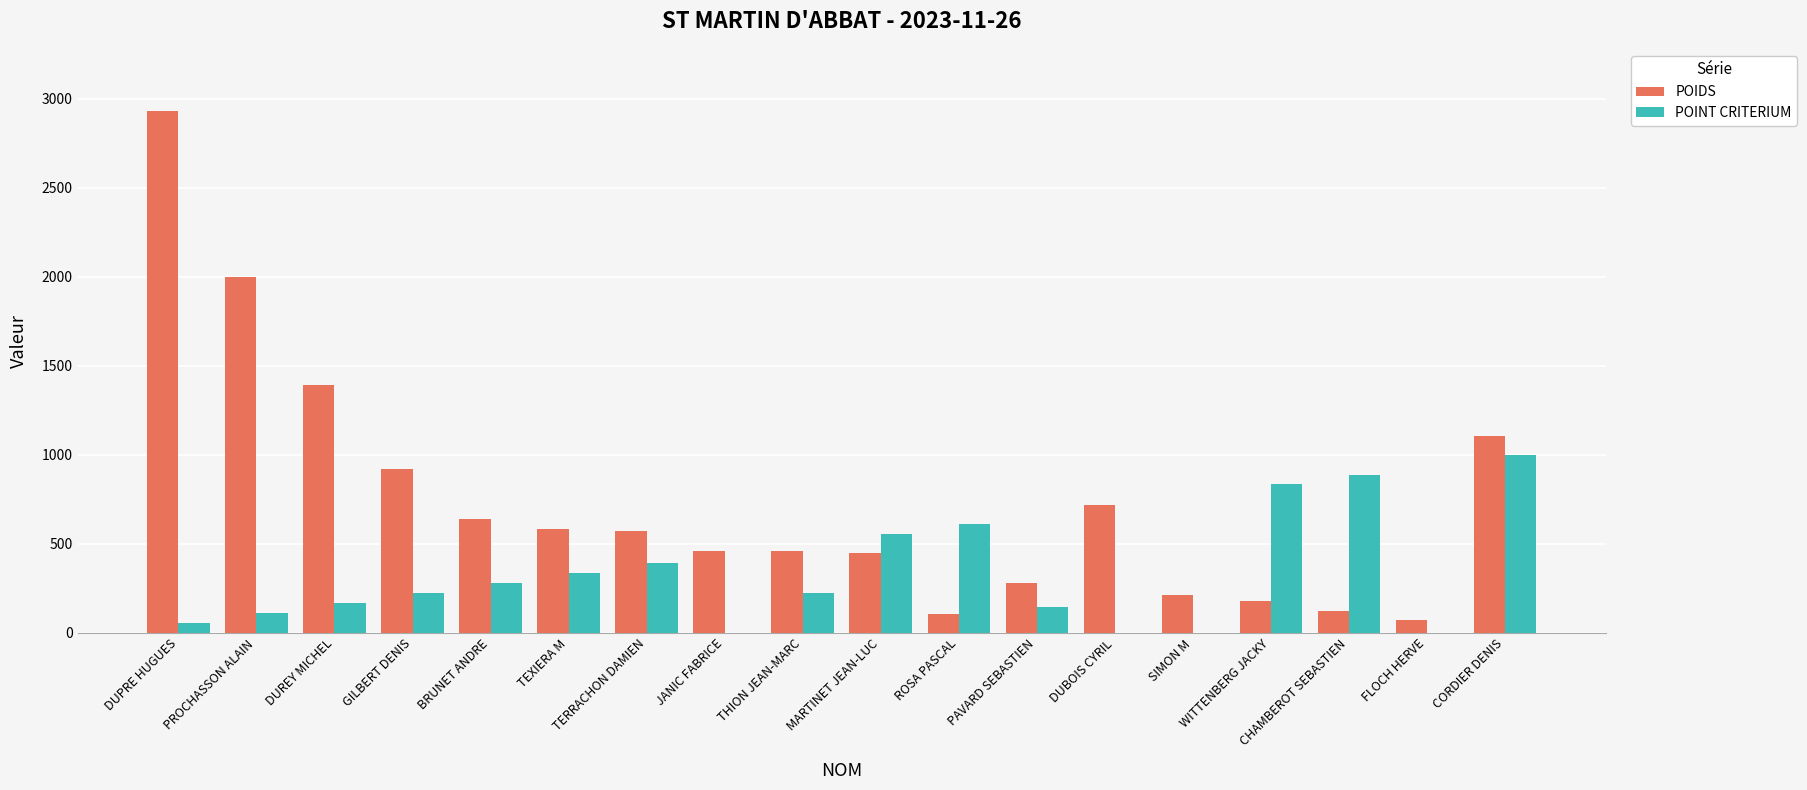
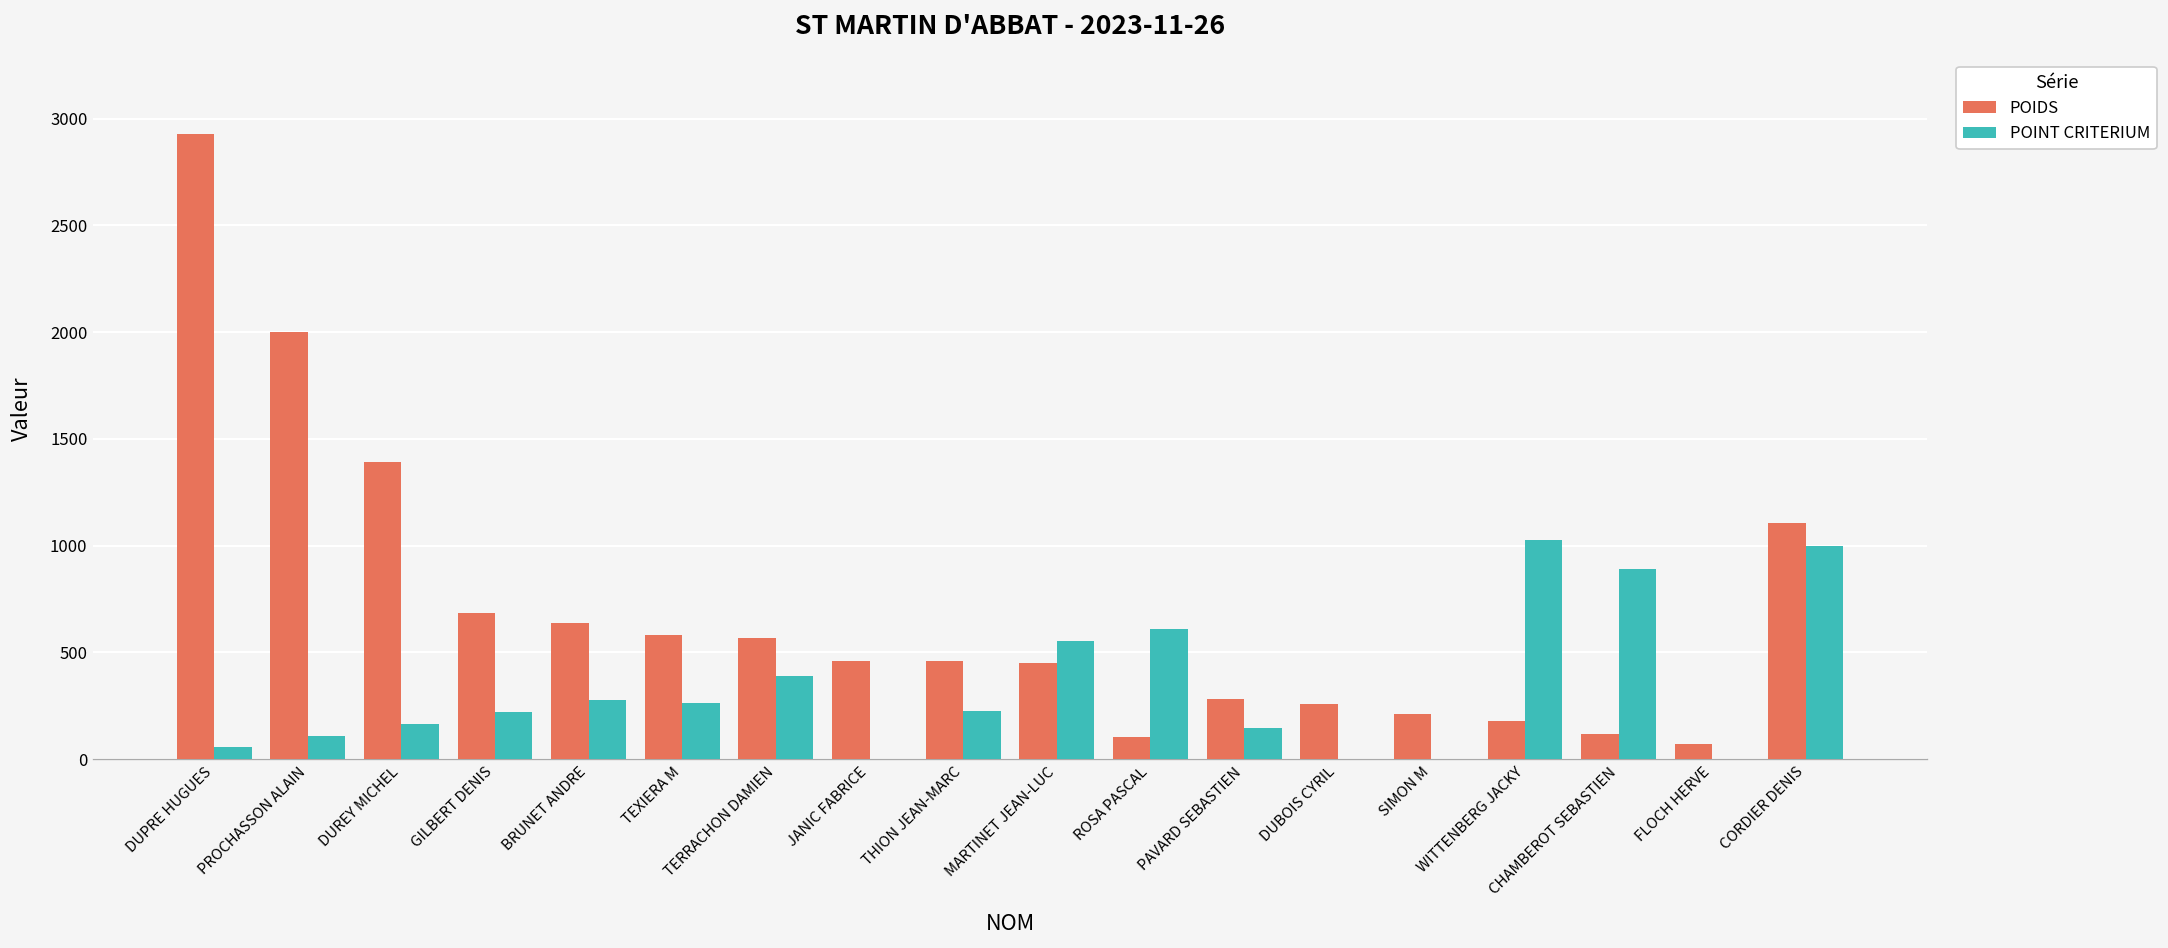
  {
    "POIDS": {
      "DUPRE HUGUES": 2930,
      "PROCHASSON ALAIN": 2000,
      "DUREY MICHEL": 1390,
-     "GILBERT DENIS": 920,
+     "GILBERT DENIS": 680,
      "BRUNET ANDRE": 640,
      "TEXIERA M": 580,
      "TERRACHON DAMIEN": 570,
      "JANIC FABRICE": 460,
      "THION JEAN-MARC": 460,
      "MARTINET JEAN-LUC": 450,
      "ROSA PASCAL": 110,
      "PAVARD SEBASTIEN": 280,
-     "DUBOIS CYRIL": 720,
+     "DUBOIS CYRIL": 260,
      "SIMON M": 210,
      "WITTENBERG JACKY": 180,
      "CHAMBEROT SEBASTIEN": 120,
      "FLOCH HERVE": 70,
      "CORDIER DENIS": 1110
    },
    "POINT CRITERIUM": {
      "DUPRE HUGUES": 60,
      "PROCHASSON ALAIN": 110,
      "DUREY MICHEL": 170,
      "GILBERT DENIS": 220,
      "BRUNET ANDRE": 280,
-     "TEXIERA M": 330,
+     "TEXIERA M": 260,
      "TERRACHON DAMIEN": 390,
      "JANIC FABRICE": 0,
      "THION JEAN-MARC": 230,
      "MARTINET JEAN-LUC": 560,
      "ROSA PASCAL": 610,
      "PAVARD SEBASTIEN": 140,
      "DUBOIS CYRIL": 0,
      "SIMON M": 0,
-     "WITTENBERG JACKY": 830,
+     "WITTENBERG JACKY": 1030,
      "CHAMBEROT SEBASTIEN": 890,
      "FLOCH HERVE": 0,
      "CORDIER DENIS": 1000
    }
  }
